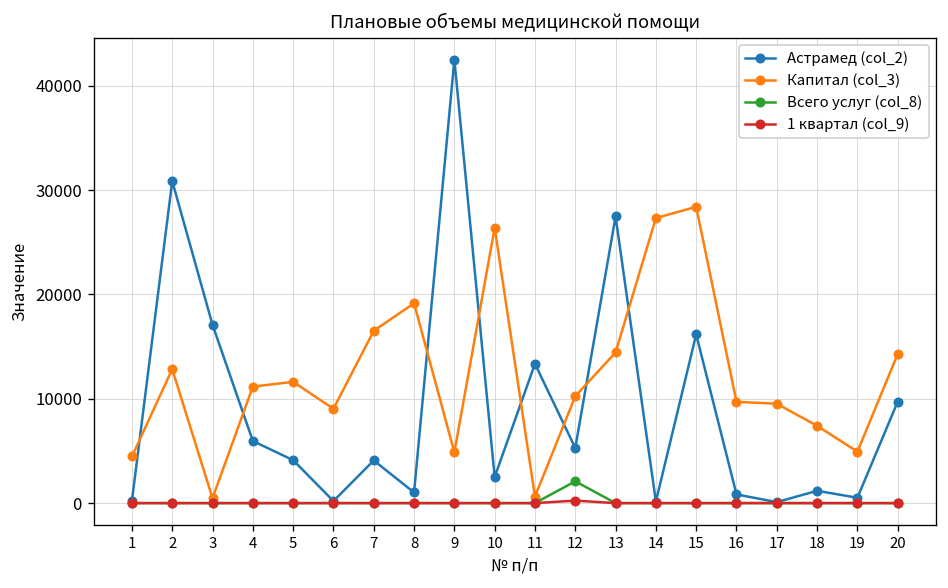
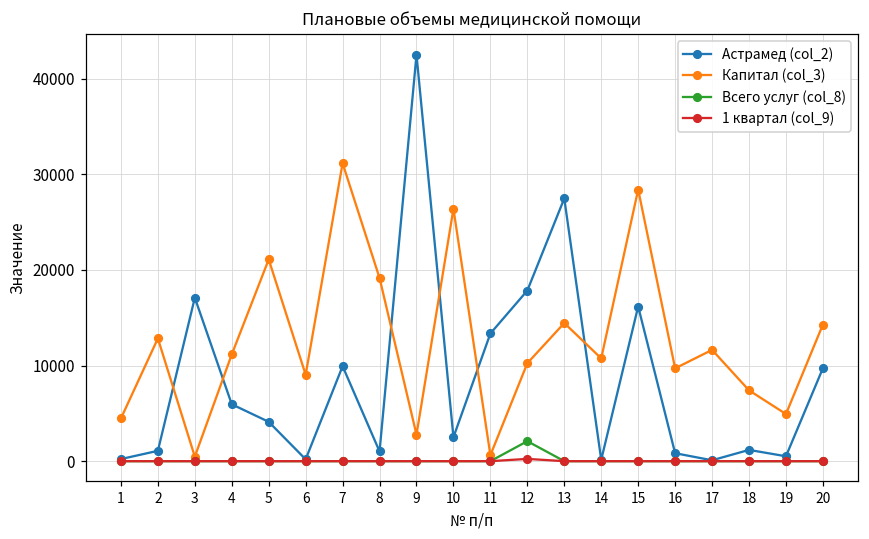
  {
    "Астрамед (col_2)": {
-     "2": 31000,
+     "2": 1000,
      "3": 17000,
      "4": 6000,
      "5": 4000,
-     "7": 4000,
+     "7": 10000,
      "8": 1000,
      "9": 42000,
      "10": 3000,
      "11": 13000,
-     "12": 5000,
+     "12": 18000,
      "13": 27000,
      "15": 16000,
      "16": 1000,
      "18": 1000,
      "19": 1000,
      "20": 10000
    },
    "Капитал (col_3)": {
      "1": 4000,
      "2": 13000,
      "3": 0,
      "4": 11000,
-     "5": 12000,
+     "5": 21000,
      "6": 9000,
-     "7": 17000,
+     "7": 31000,
      "8": 19000,
-     "9": 5000,
+     "9": 3000,
      "10": 26000,
      "11": 1000,
      "12": 10000,
      "13": 14000,
-     "14": 27000,
+     "14": 11000,
      "15": 28000,
      "16": 10000,
-     "17": 10000,
+     "17": 12000,
      "18": 7000,
      "19": 5000,
      "20": 14000
    },
    "Всего услуг (col_8)": {
      "12": 2000
    },
    "1 квартал (col_9)": {
      "12": 0
    }
  }
